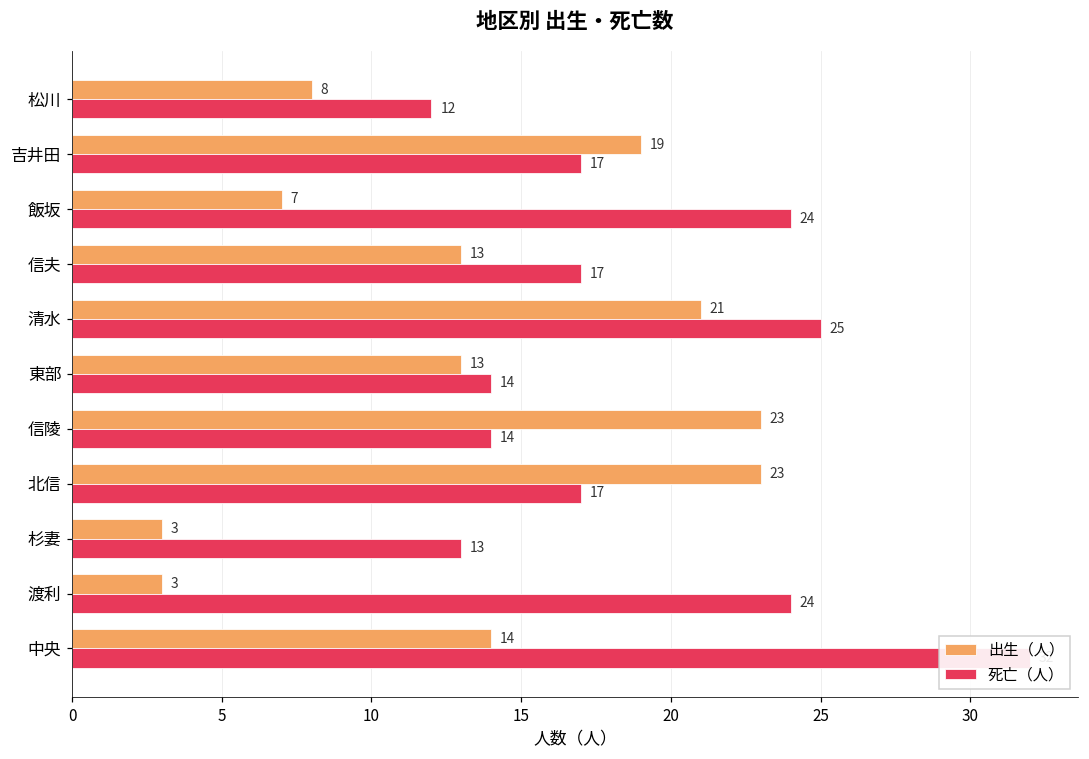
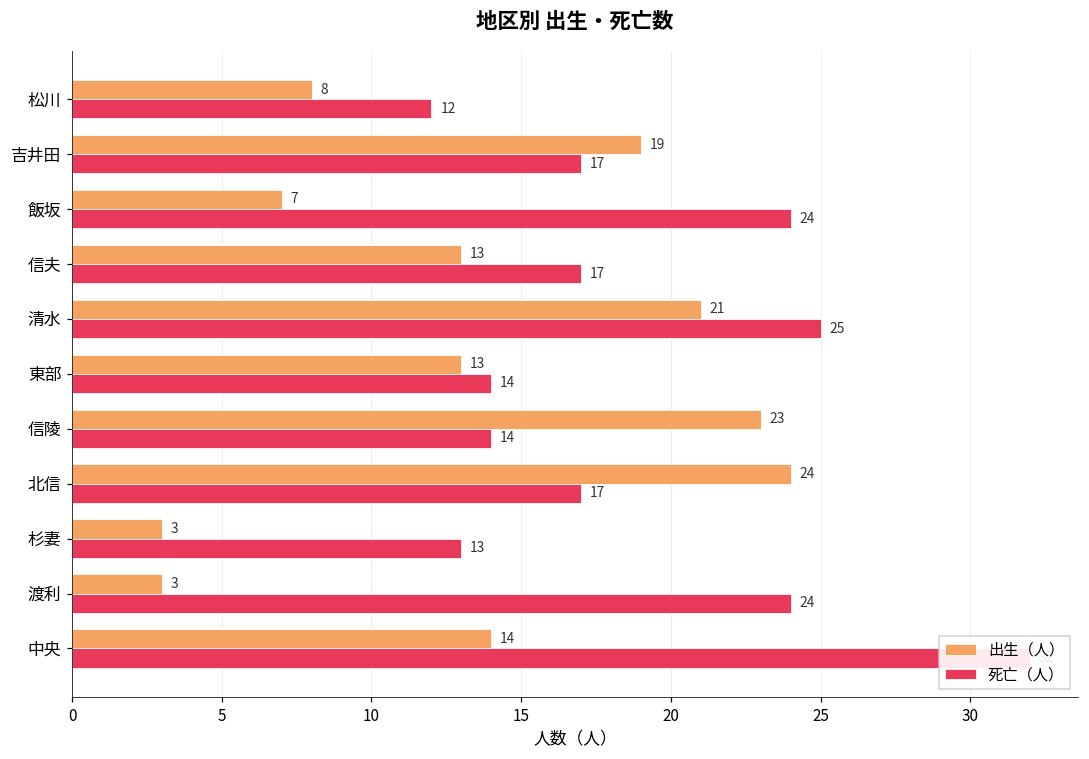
  {
    "出生（人）": {
      "松川": 8,
      "吉井田": 19,
      "飯坂": 7,
      "信夫": 13,
      "清水": 21,
      "東部": 13,
      "信陵": 23,
-     "北信": 23,
+     "北信": 24,
      "杉妻": 3,
      "渡利": 3,
      "中央": 14
    },
    "死亡（人）": {
      "松川": 12,
      "吉井田": 17,
      "飯坂": 24,
      "信夫": 17,
      "清水": 25,
      "東部": 14,
      "信陵": 14,
      "北信": 17,
      "杉妻": 13,
      "渡利": 24
    }
  }
